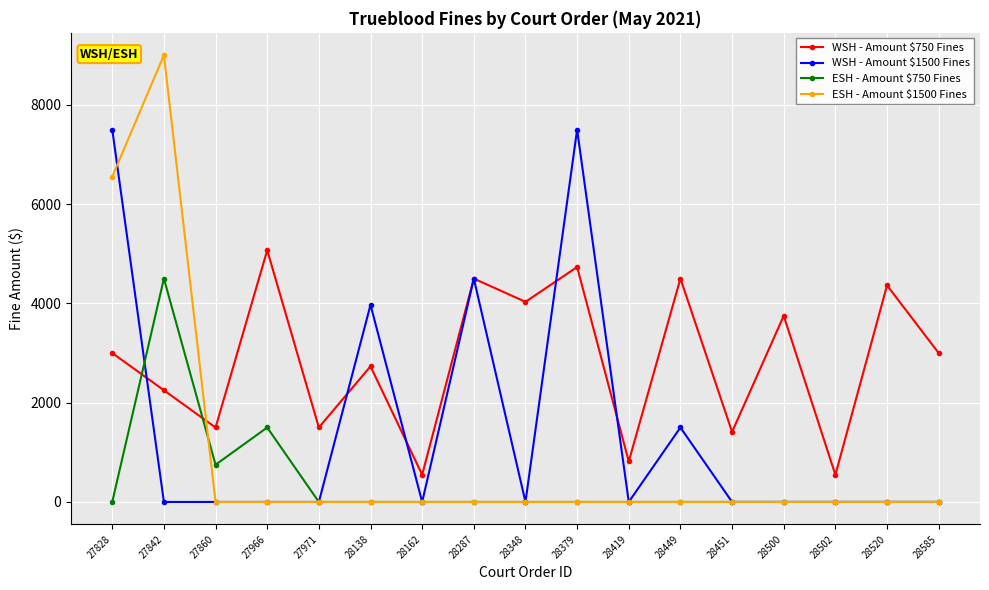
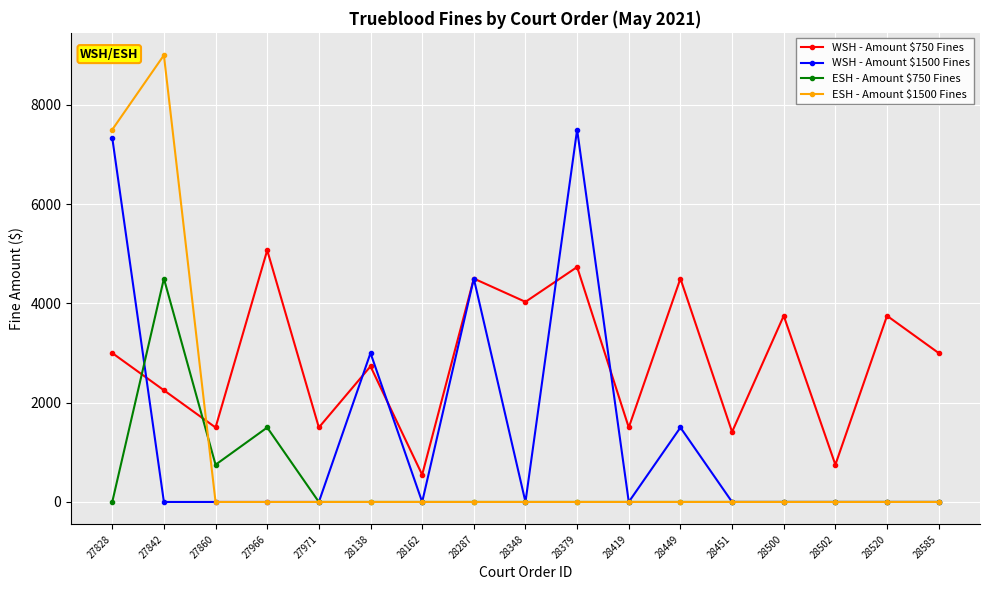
  {
    "WSH - Amount $750 Fines": {
      "27828": 3000,
      "27842": 2300,
      "27860": 1500,
      "27966": 5100,
      "27971": 1500,
      "28138": 2700,
      "28162": 500,
      "28348": 4000,
      "28379": 4700,
-     "28419": 800,
+     "28419": 1500,
      "28449": 4500,
      "28451": 1400,
      "28500": 3800,
-     "28502": 500,
-     "28520": 4400,
+     "28502": 800,
+     "28520": 3800,
      "28585": 3000
    },
    "WSH - Amount $1500 Fines": {
-     "27828": 7500,
+     "27828": 7300,
      "27842": 0,
-     "28138": 4000,
+     "28138": 3000,
      "28379": 7500,
      "28449": 1500
    },
    "ESH - Amount $750 Fines": {
      "27828": 0,
      "27842": 4500,
      "27860": 800,
      "27966": 1500
    },
    "ESH - Amount $1500 Fines": {
-     "27828": 6600,
+     "27828": 7500,
      "27842": 9000
    }
  }
